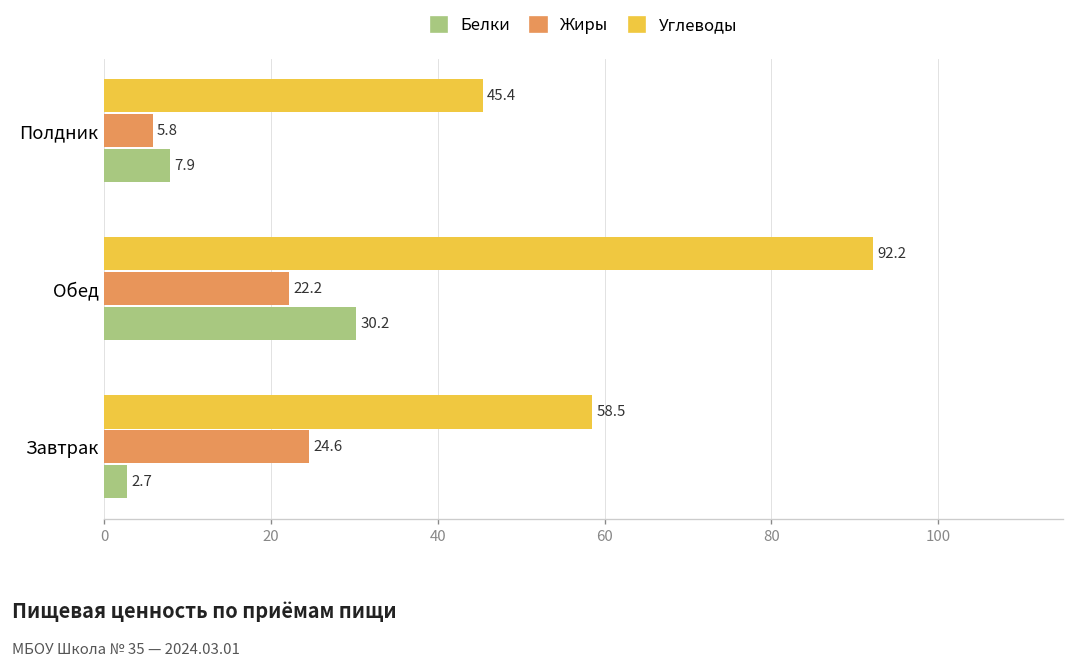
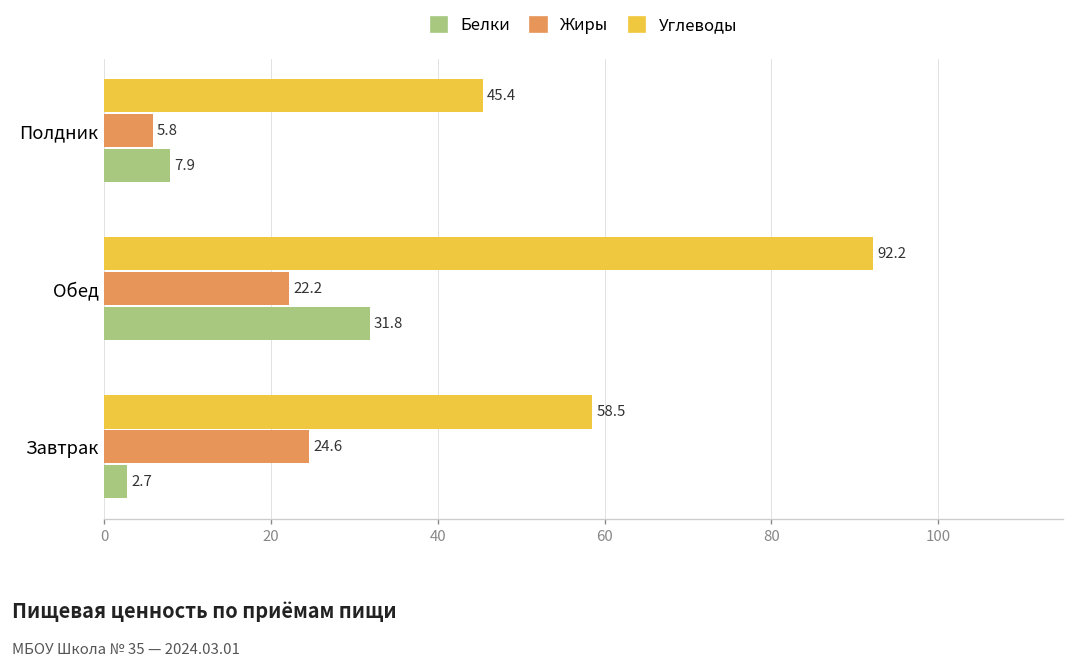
  {
    "Белки": {
      "Полдник": 7.9,
-     "Обед": 30.2,
+     "Обед": 31.8,
      "Завтрак": 2.7
    }
  }
